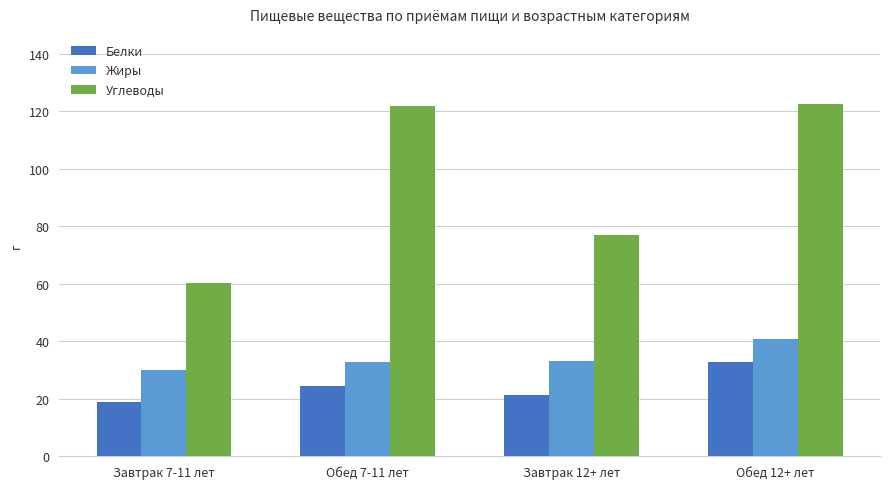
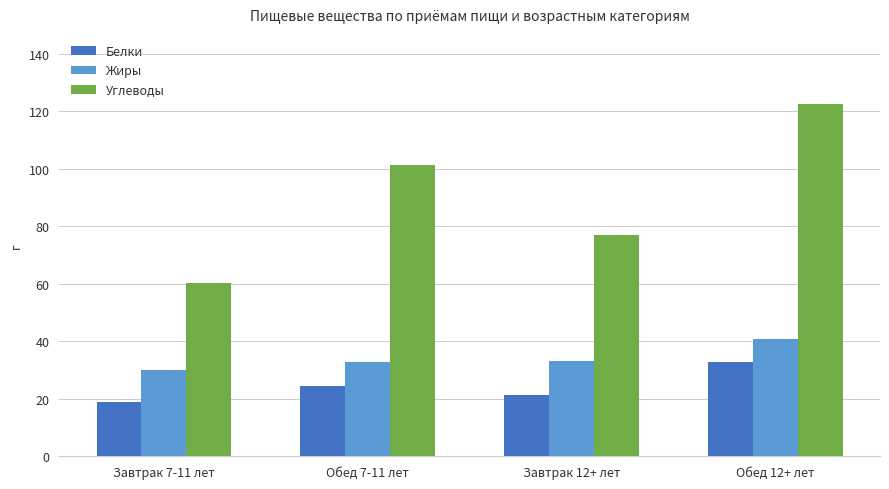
  {
    "Углеводы": {
      "Завтрак 7-11 лет": 60,
-     "Обед 7-11 лет": 122,
+     "Обед 7-11 лет": 101,
      "Завтрак 12+ лет": 77,
      "Обед 12+ лет": 123
    }
  }
